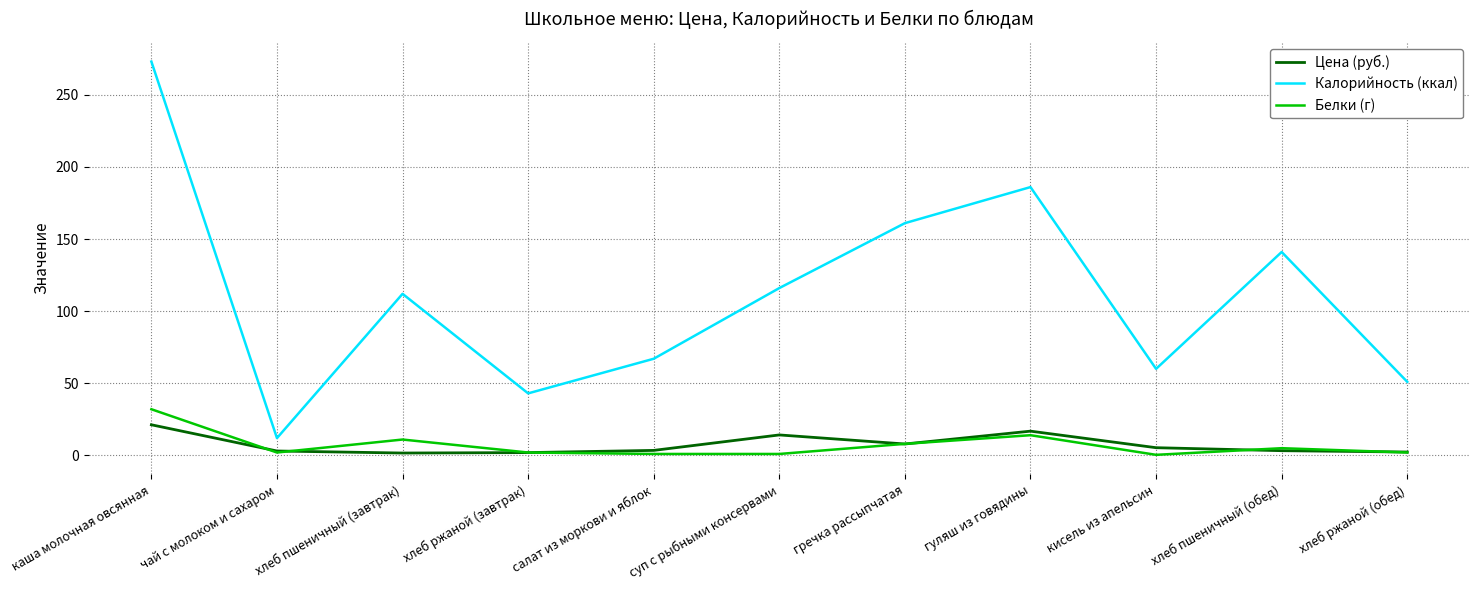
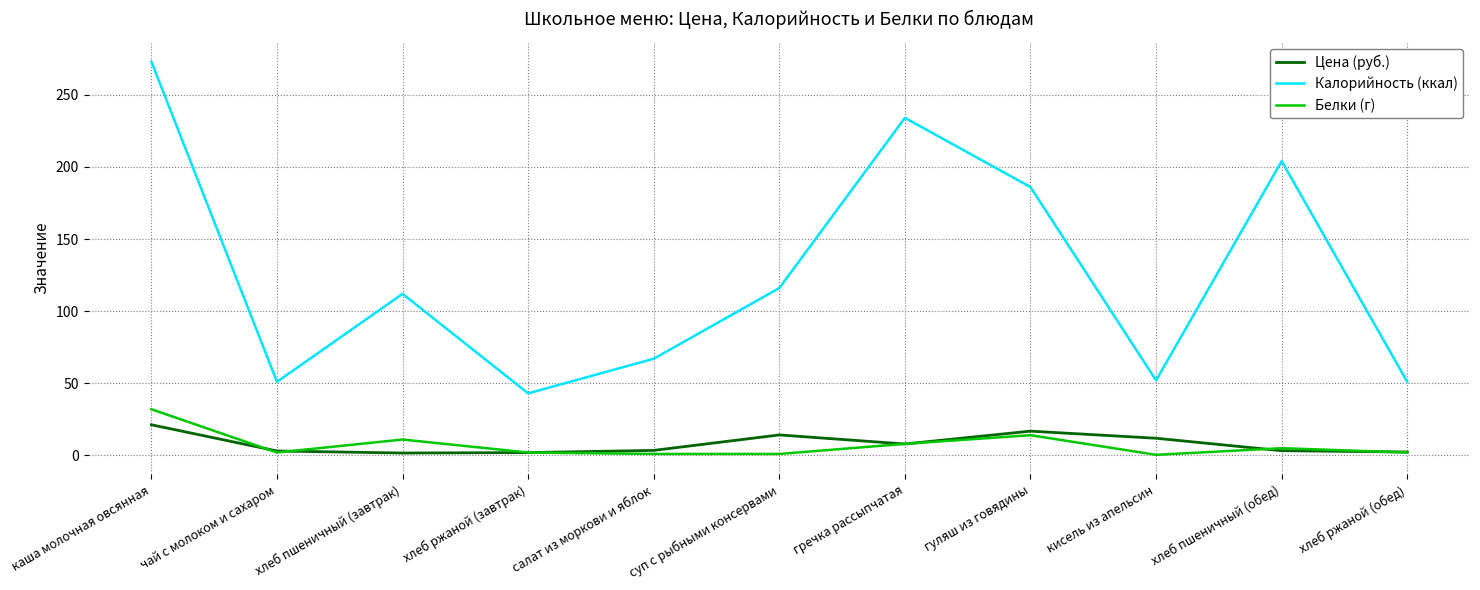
  {
    "Цена (руб.)": {
      "каша молочная овсянная": 21,
      "хлеб пшеничный (завтрак)": 2,
      "салат из моркови и яблок": 3,
      "суп с рыбными консервами": 14,
      "гуляш из говядины": 17,
-     "кисель из апельсин": 5
+     "кисель из апельсин": 12
    },
    "Калорийность (ккал)": {
      "каша молочная овсянная": 273,
-     "чай с молоком и сахаром": 12,
+     "чай с молоком и сахаром": 51,
      "хлеб пшеничный (завтрак)": 112,
      "хлеб ржаной (завтрак)": 43,
      "салат из моркови и яблок": 67,
      "суп с рыбными консервами": 116,
-     "гречка рассыпчатая": 161,
+     "гречка рассыпчатая": 234,
      "гуляш из говядины": 186,
-     "кисель из апельсин": 60,
-     "хлеб пшеничный (обед)": 141,
+     "кисель из апельсин": 52,
+     "хлеб пшеничный (обед)": 204,
      "хлеб ржаной (обед)": 51
    },
    "Белки (г)": {
      "каша молочная овсянная": 32,
      "хлеб пшеничный (завтрак)": 11,
      "салат из моркови и яблок": 1,
      "суп с рыбными консервами": 1,
      "гуляш из говядины": 14,
      "кисель из апельсин": 0
    }
  }
